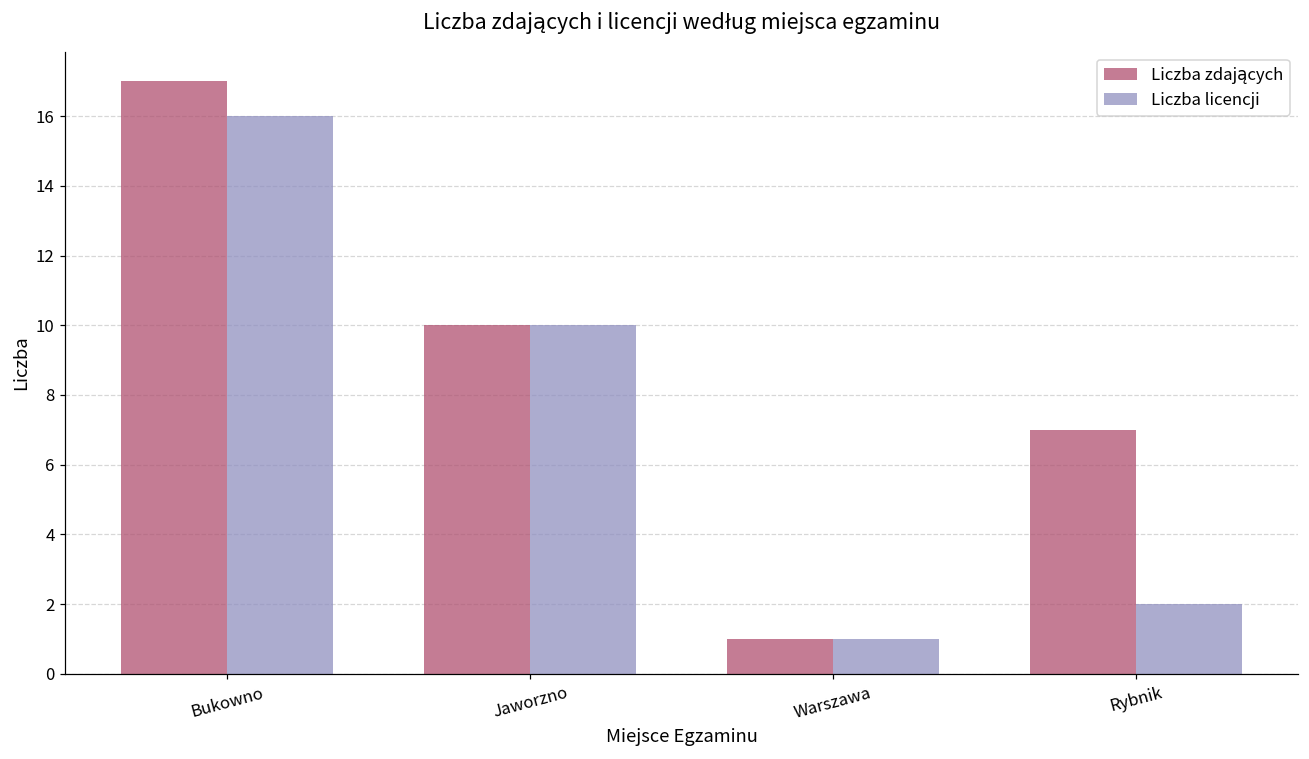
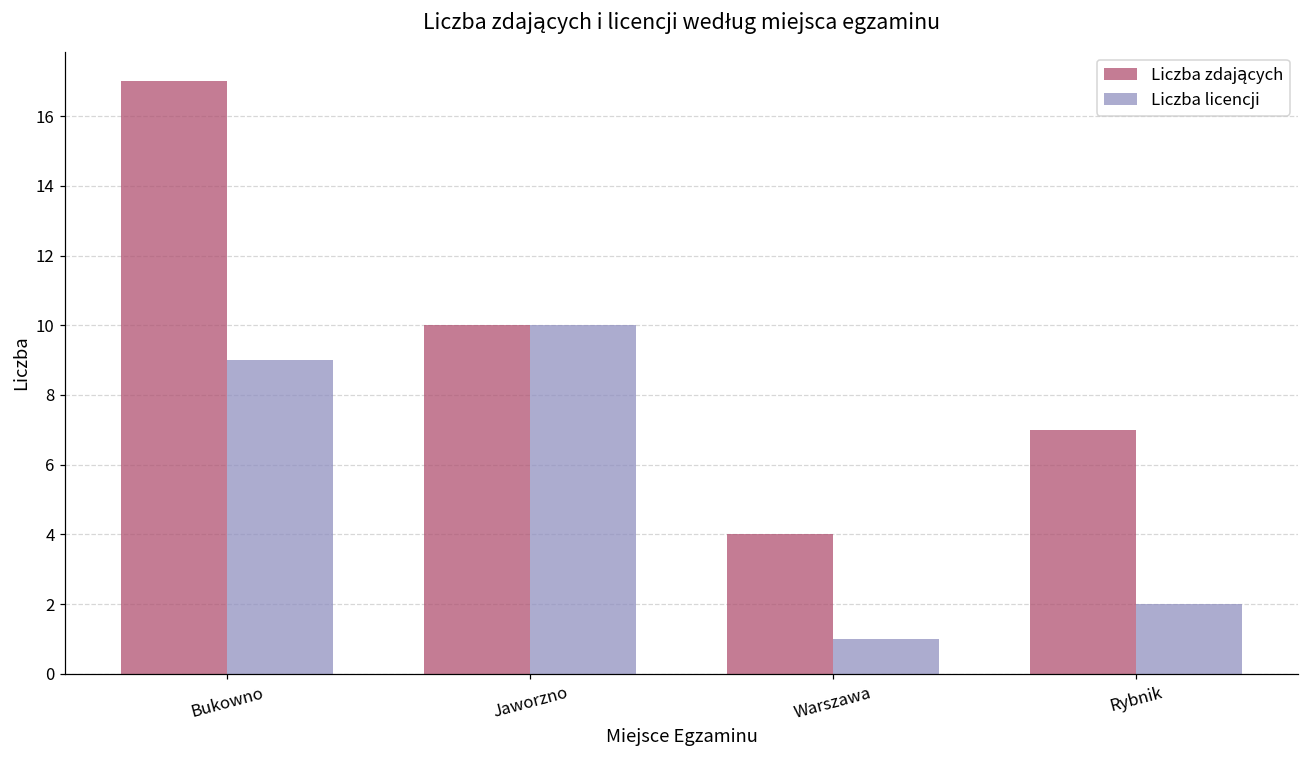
  {
    "Liczba zdających": {
      "Bukowno": 17,
      "Jaworzno": 10,
-     "Warszawa": 1,
+     "Warszawa": 4,
      "Rybnik": 7
    },
    "Liczba licencji": {
-     "Bukowno": 16,
+     "Bukowno": 9,
      "Jaworzno": 10,
      "Warszawa": 1,
      "Rybnik": 2
    }
  }
